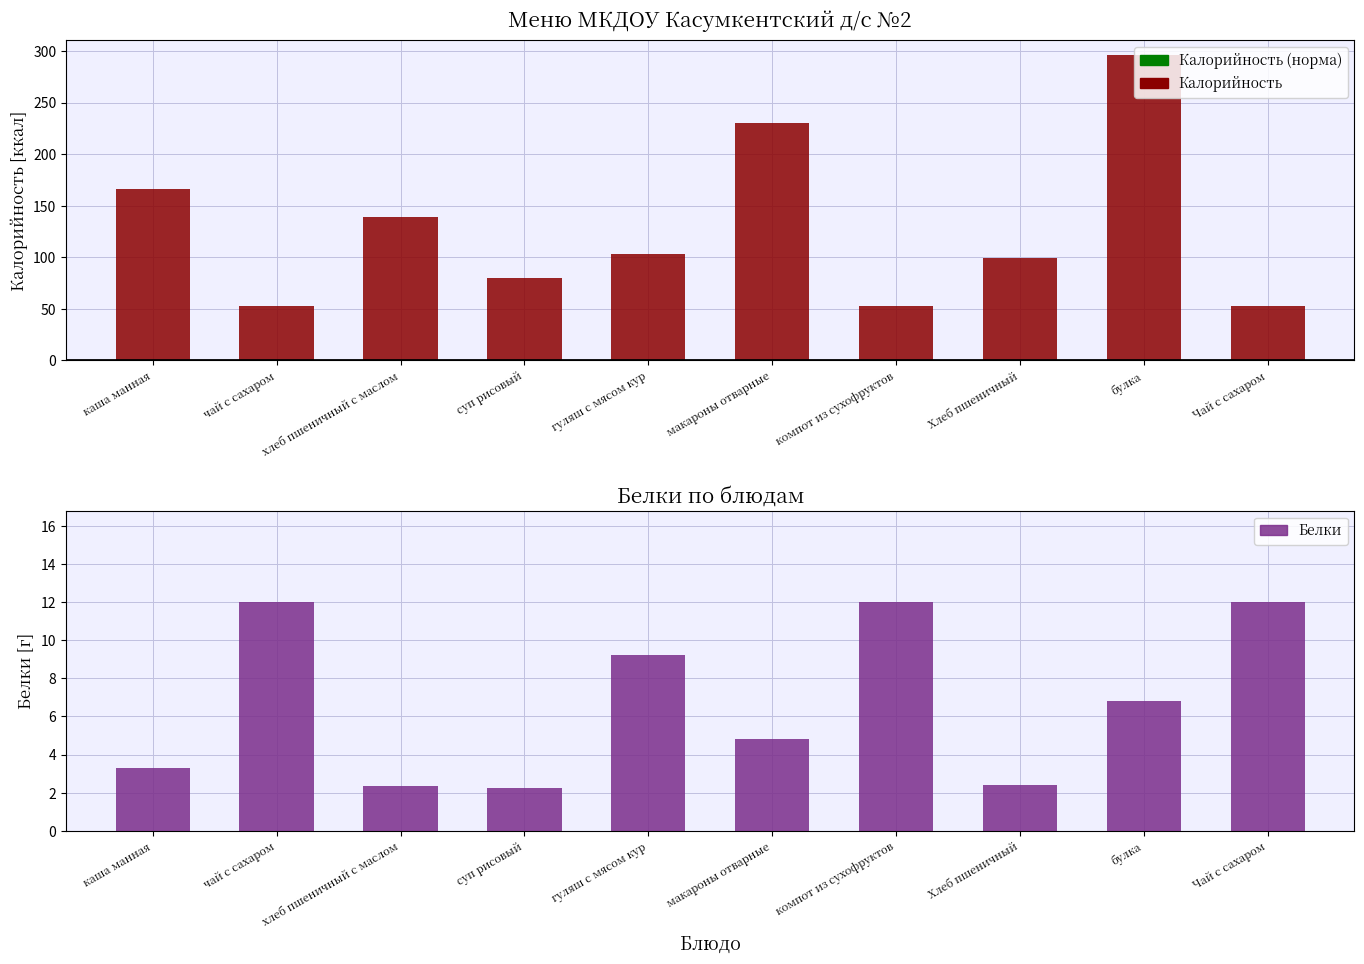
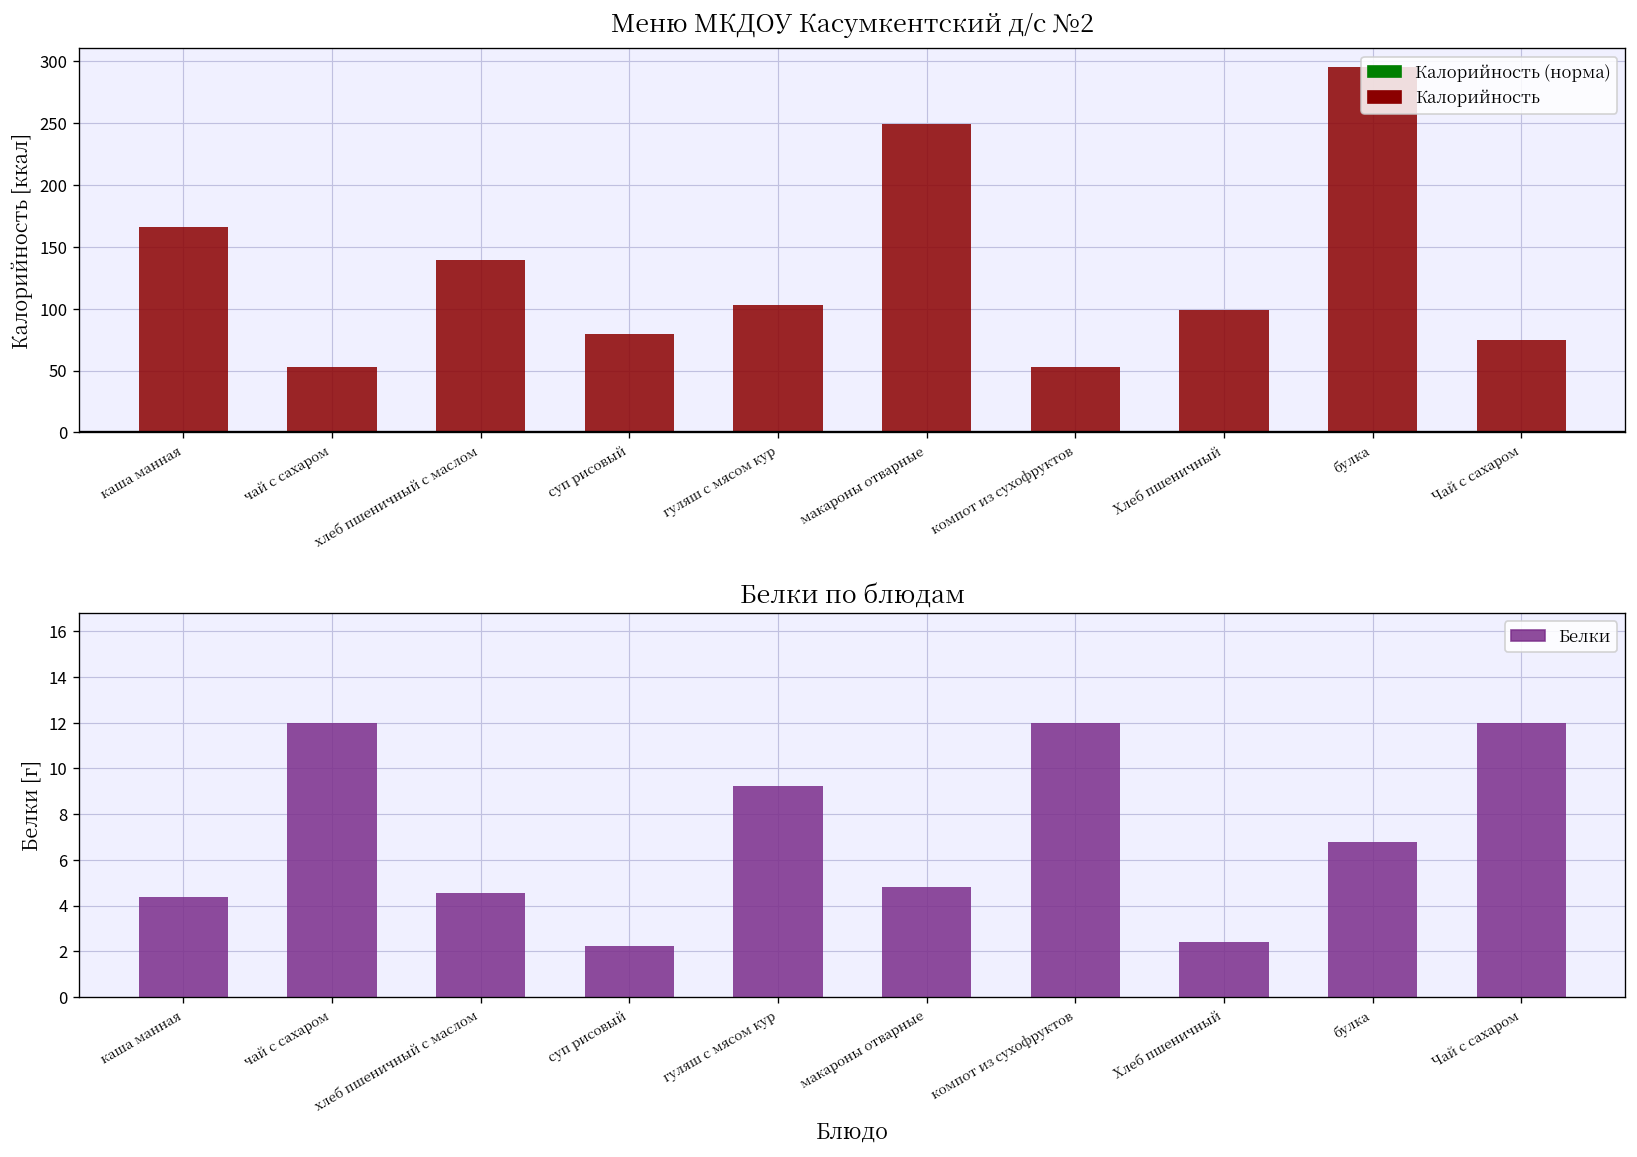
  {
    "Меню МКДОУ Касумкентский д/с №2": {
      "каша манная": 166,
      "чай с сахаром": 53,
      "хлеб пшеничный с маслом": 139,
      "суп рисовый": 80,
      "гуляш с мясом кур": 103,
-     "макароны отварные": 230,
+     "макароны отварные": 249,
      "компот из сухофруктов": 53,
      "Хлеб пшеничный": 99,
-     "Чай с сахаром": 53
+     "Чай с сахаром": 74
    },
    "Белки по блюдам": {
-     "каша манная": 3.3,
+     "каша манная": 4.4,
      "чай с сахаром": 12.0,
-     "хлеб пшеничный с маслом": 2.3,
+     "хлеб пшеничный с маслом": 4.6,
      "суп рисовый": 2.2,
      "гуляш с мясом кур": 9.2,
      "макароны отварные": 4.8,
      "компот из сухофруктов": 12.0,
      "Хлеб пшеничный": 2.4,
      "булка": 6.8,
      "Чай с сахаром": 12.0
    }
  }
